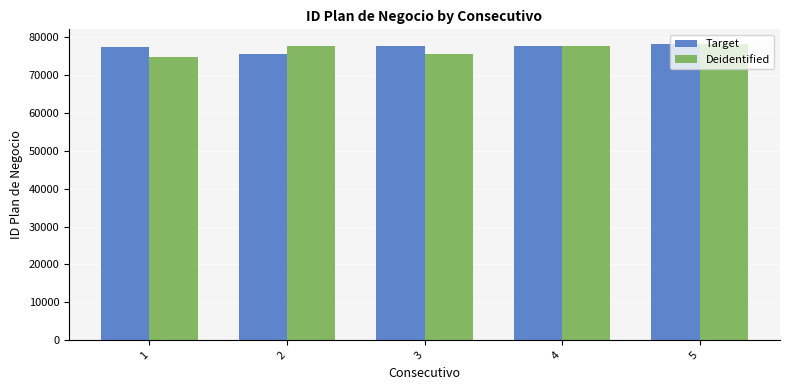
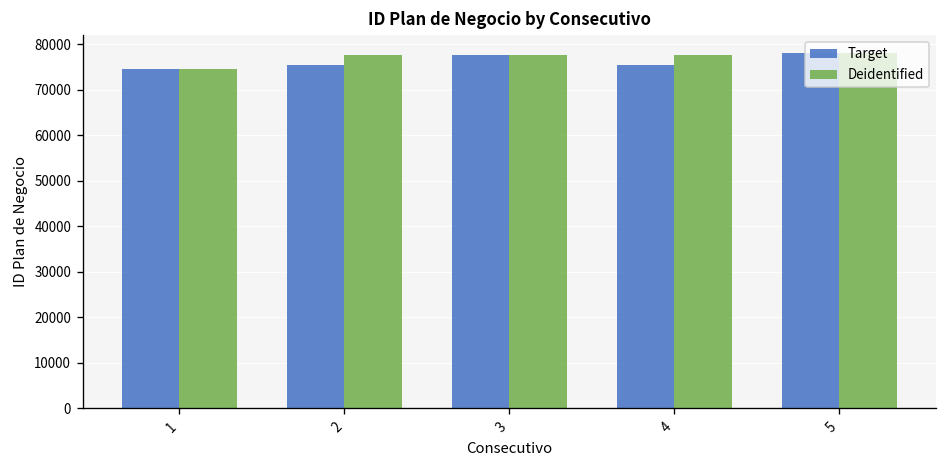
  {
    "Target": {
-     "1": 77000,
+     "1": 75000,
      "2": 75000,
      "3": 78000,
-     "4": 78000
+     "4": 75000
    },
    "Deidentified": {
      "1": 75000,
      "2": 78000,
-     "3": 75000,
+     "3": 78000,
      "4": 78000
    }
  }
